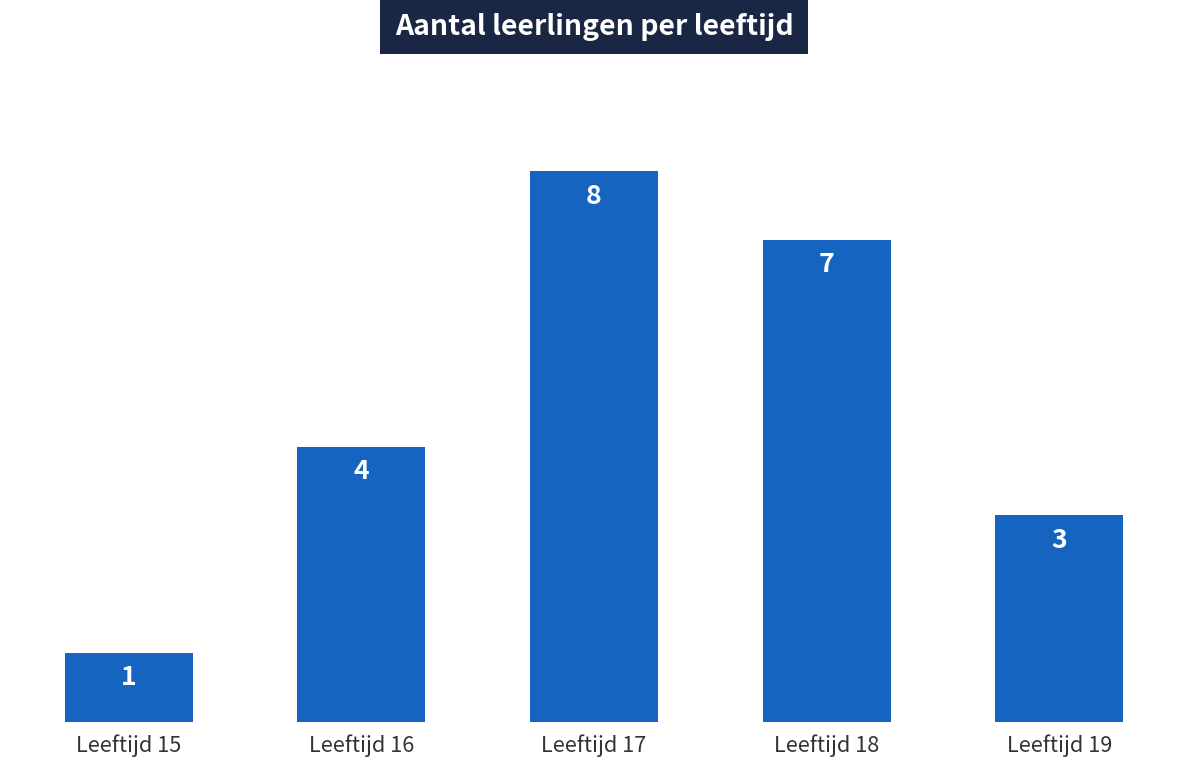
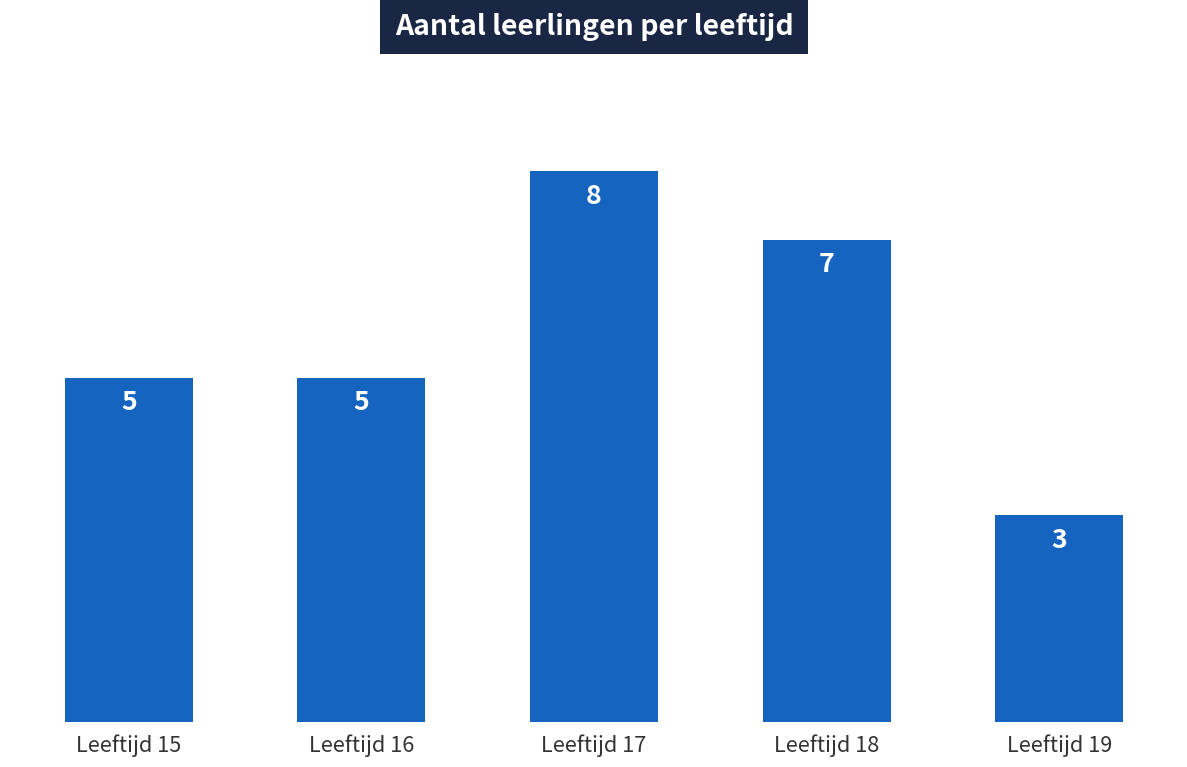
  {
-   "Leeftijd 15": 1,
-   "Leeftijd 16": 4,
+   "Leeftijd 15": 5,
+   "Leeftijd 16": 5,
    "Leeftijd 17": 8,
    "Leeftijd 18": 7,
    "Leeftijd 19": 3
  }
